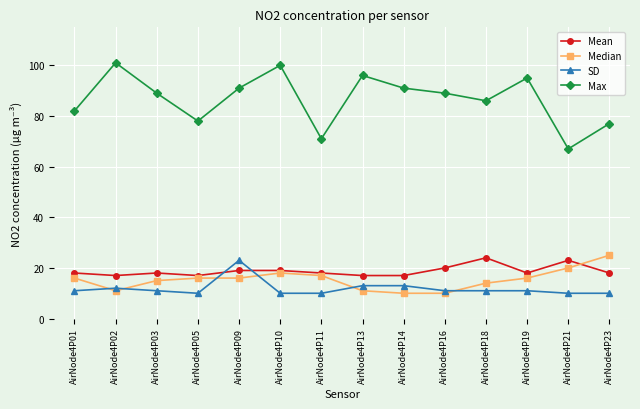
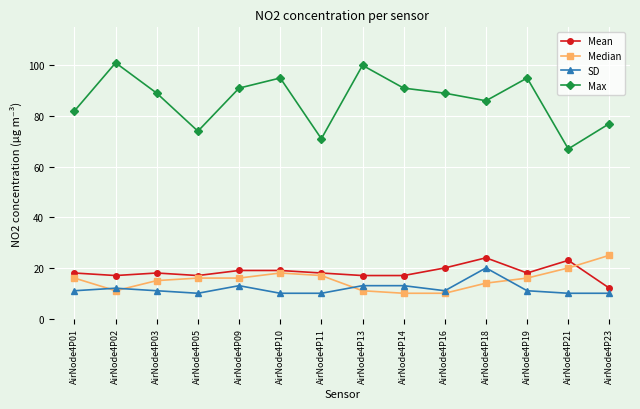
  {
    "Mean": {
      "AirNode4P01": 18,
      "AirNode4P02": 17,
      "AirNode4P03": 18,
      "AirNode4P05": 17,
      "AirNode4P09": 19,
      "AirNode4P13": 17,
      "AirNode4P14": 17,
      "AirNode4P16": 20,
      "AirNode4P18": 24,
      "AirNode4P19": 18,
      "AirNode4P21": 23,
-     "AirNode4P23": 18
+     "AirNode4P23": 12
    },
    "Median": {
      "AirNode4P01": 16,
      "AirNode4P03": 15,
      "AirNode4P05": 16,
      "AirNode4P09": 16,
      "AirNode4P13": 11,
      "AirNode4P14": 10,
      "AirNode4P16": 10,
      "AirNode4P18": 14,
      "AirNode4P19": 16,
      "AirNode4P21": 20,
      "AirNode4P23": 25
    },
    "SD": {
      "AirNode4P01": 11,
      "AirNode4P03": 11,
      "AirNode4P05": 10,
-     "AirNode4P09": 23,
+     "AirNode4P09": 13,
      "AirNode4P10": 10,
      "AirNode4P11": 10,
      "AirNode4P13": 13,
      "AirNode4P14": 13,
      "AirNode4P16": 11,
-     "AirNode4P18": 11,
+     "AirNode4P18": 20,
      "AirNode4P19": 11,
      "AirNode4P21": 10,
      "AirNode4P23": 10
    },
    "Max": {
      "AirNode4P01": 82,
      "AirNode4P02": 101,
      "AirNode4P03": 89,
-     "AirNode4P05": 78,
+     "AirNode4P05": 74,
      "AirNode4P09": 91,
-     "AirNode4P10": 100,
+     "AirNode4P10": 95,
      "AirNode4P11": 71,
-     "AirNode4P13": 96,
+     "AirNode4P13": 100,
      "AirNode4P14": 91,
      "AirNode4P16": 89,
      "AirNode4P18": 86,
      "AirNode4P19": 95,
      "AirNode4P21": 67,
      "AirNode4P23": 77
    }
  }
